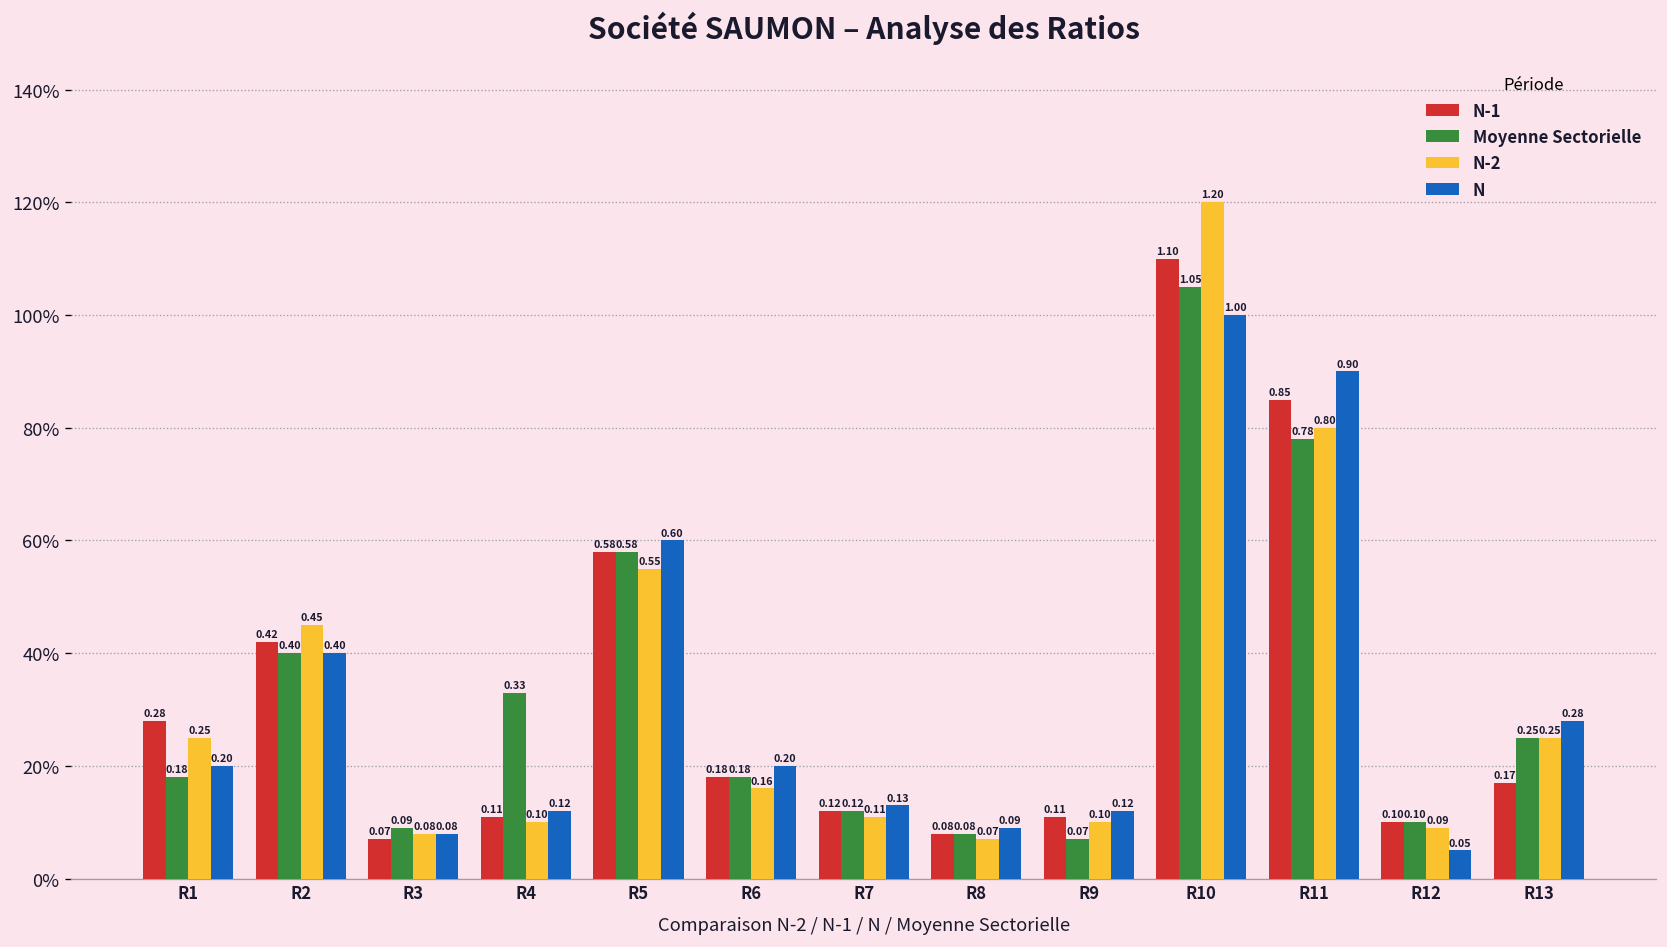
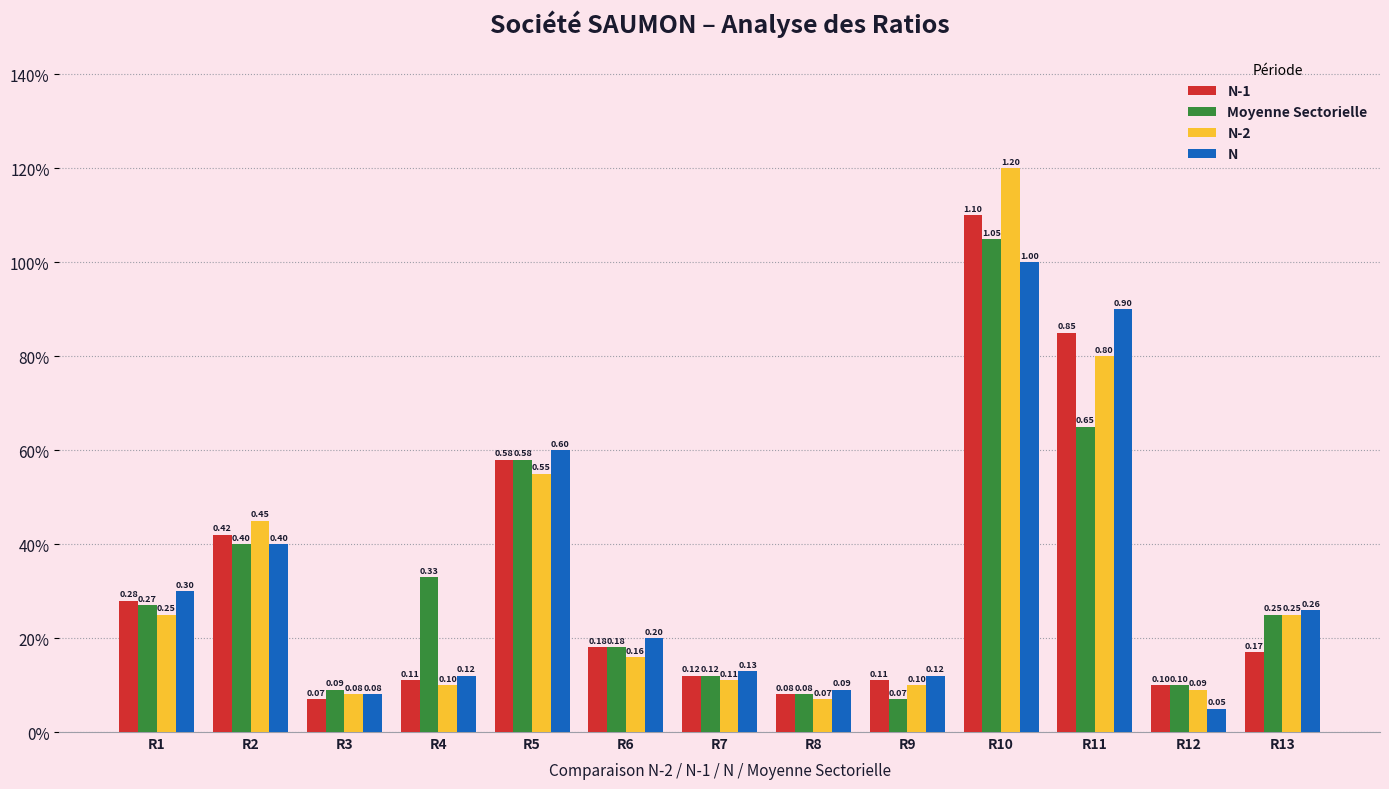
  {
    "N-1": {
      "R1": 0.28,
      "R2": 0.42,
      "R3": 0.07,
      "R4": 0.11,
      "R5": 0.58,
      "R6": 0.18,
      "R7": 0.12,
      "R8": 0.08,
      "R9": 0.11,
      "R10": 1.10,
      "R11": 0.85,
      "R12": 0.10,
      "R13": 0.17
    },
    "Moyenne Sectorielle": {
-     "R1": 0.18,
+     "R1": 0.27,
      "R2": 0.40,
      "R3": 0.09,
      "R4": 0.33,
      "R5": 0.58,
      "R6": 0.18,
      "R7": 0.12,
      "R8": 0.08,
      "R9": 0.07,
      "R10": 1.05,
-     "R11": 0.78,
+     "R11": 0.65,
      "R12": 0.10,
      "R13": 0.25
    },
    "N-2": {
      "R1": 0.25,
      "R2": 0.45,
      "R3": 0.08,
      "R4": 0.10,
      "R5": 0.55,
      "R6": 0.16,
      "R7": 0.11,
      "R8": 0.07,
      "R9": 0.10,
      "R10": 1.20,
      "R11": 0.80,
      "R12": 0.09,
      "R13": 0.25
    },
    "N": {
-     "R1": 0.20,
+     "R1": 0.30,
      "R2": 0.40,
      "R3": 0.08,
      "R4": 0.12,
      "R5": 0.60,
      "R6": 0.20,
      "R7": 0.13,
      "R8": 0.09,
      "R9": 0.12,
      "R10": 1.00,
      "R11": 0.90,
      "R12": 0.05,
-     "R13": 0.28
+     "R13": 0.26
    }
  }
